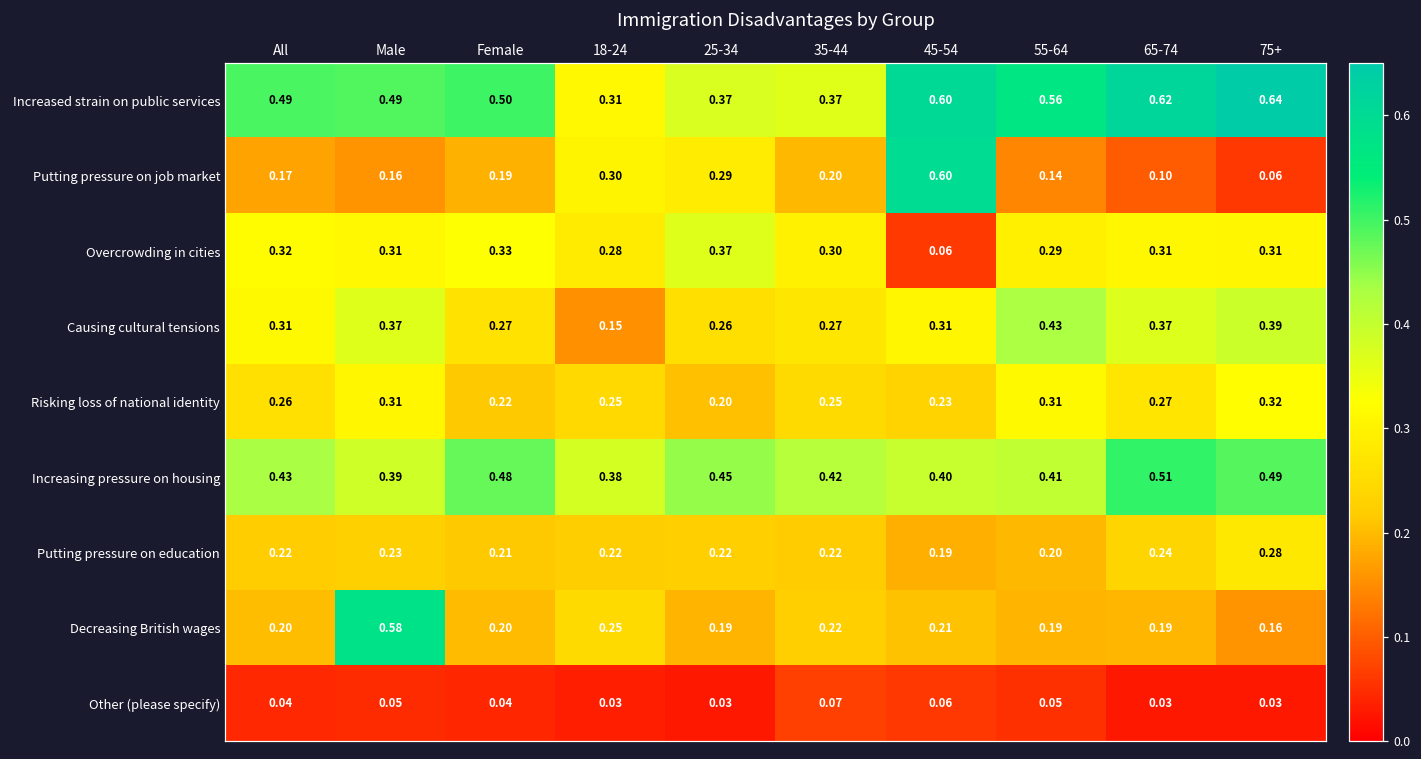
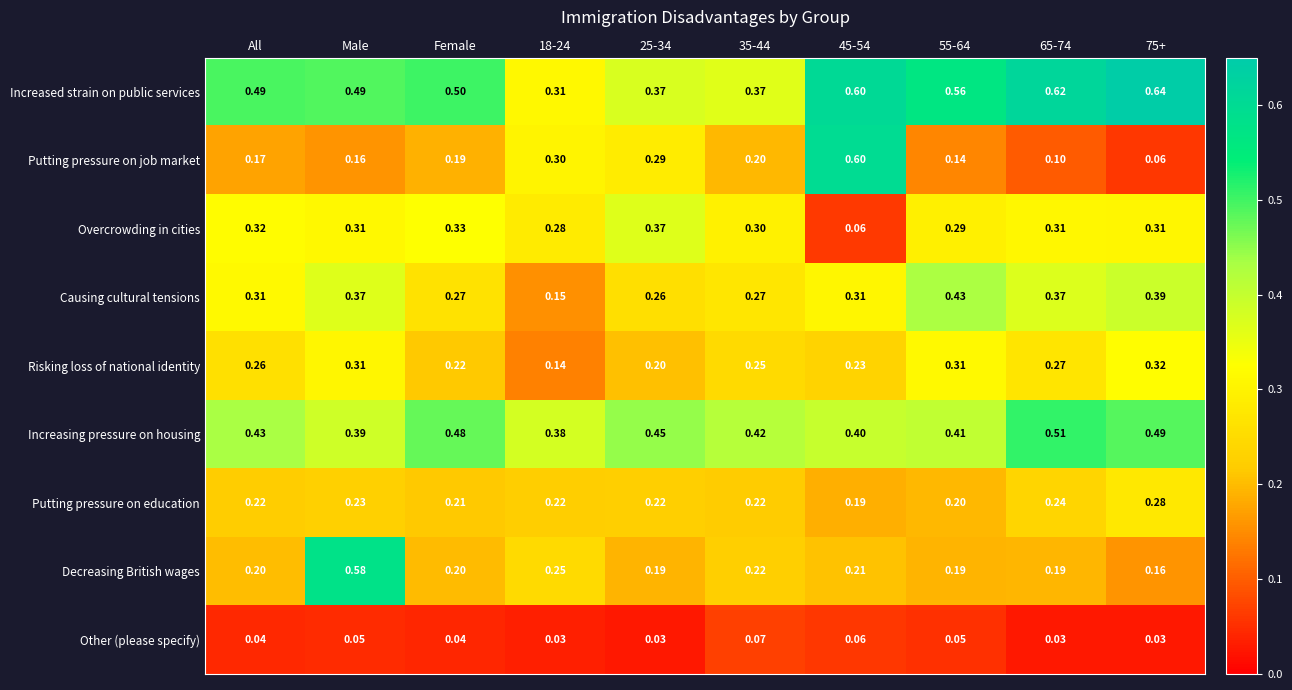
  {
    "Increased strain on public services": {
      "All": 0.49,
      "Male": 0.49,
      "Female": 0.50,
      "18-24": 0.31,
      "25-34": 0.37,
      "35-44": 0.37,
      "45-54": 0.60,
      "55-64": 0.56,
      "65-74": 0.62,
      "75+": 0.64
    },
    "Putting pressure on job market": {
      "All": 0.17,
      "Male": 0.16,
      "Female": 0.19,
      "18-24": 0.30,
      "25-34": 0.29,
      "35-44": 0.20,
      "45-54": 0.60,
      "55-64": 0.14,
      "65-74": 0.10,
      "75+": 0.06
    },
    "Overcrowding in cities": {
      "All": 0.32,
      "Male": 0.31,
      "Female": 0.33,
      "18-24": 0.28,
      "25-34": 0.37,
      "35-44": 0.30,
      "45-54": 0.06,
      "55-64": 0.29,
      "65-74": 0.31,
      "75+": 0.31
    },
    "Causing cultural tensions": {
      "All": 0.31,
      "Male": 0.37,
      "Female": 0.27,
      "18-24": 0.15,
      "25-34": 0.26,
      "35-44": 0.27,
      "45-54": 0.31,
      "55-64": 0.43,
      "65-74": 0.37,
      "75+": 0.39
    },
    "Risking loss of national identity": {
      "All": 0.26,
      "Male": 0.31,
      "Female": 0.22,
-     "18-24": 0.25,
+     "18-24": 0.14,
      "25-34": 0.20,
      "35-44": 0.25,
      "45-54": 0.23,
      "55-64": 0.31,
      "65-74": 0.27,
      "75+": 0.32
    },
    "Increasing pressure on housing": {
      "All": 0.43,
      "Male": 0.39,
      "Female": 0.48,
      "18-24": 0.38,
      "25-34": 0.45,
      "35-44": 0.42,
      "45-54": 0.40,
      "55-64": 0.41,
      "65-74": 0.51,
      "75+": 0.49
    },
    "Putting pressure on education": {
      "All": 0.22,
      "Male": 0.23,
      "Female": 0.21,
      "18-24": 0.22,
      "25-34": 0.22,
      "35-44": 0.22,
      "45-54": 0.19,
      "55-64": 0.20,
      "65-74": 0.24,
      "75+": 0.28
    },
    "Decreasing British wages": {
      "All": 0.20,
      "Male": 0.58,
      "Female": 0.20,
      "18-24": 0.25,
      "25-34": 0.19,
      "35-44": 0.22,
      "45-54": 0.21,
      "55-64": 0.19,
      "65-74": 0.19,
      "75+": 0.16
    },
    "Other (please specify)": {
      "All": 0.04,
      "Male": 0.05,
      "Female": 0.04,
      "18-24": 0.03,
      "25-34": 0.03,
      "35-44": 0.07,
      "45-54": 0.06,
      "55-64": 0.05,
      "65-74": 0.03,
      "75+": 0.03
    }
  }
